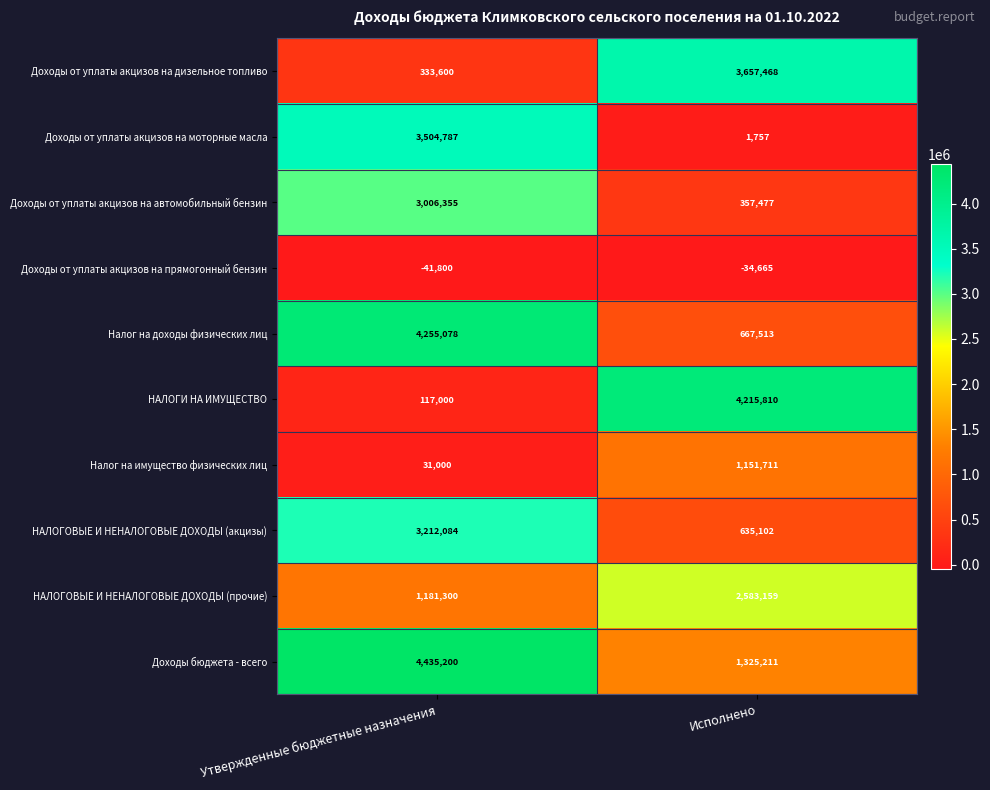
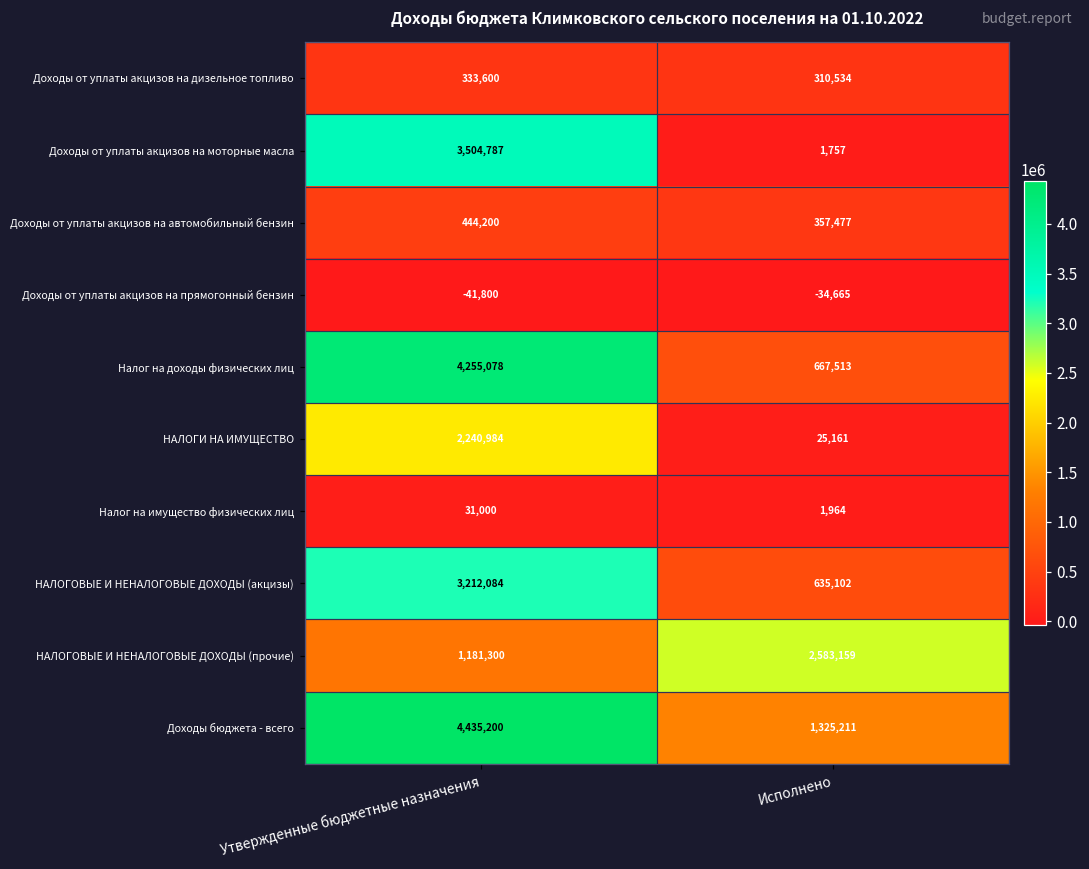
  {
    "Доходы от уплаты акцизов на дизельное топливо": {
      "Утвержденные бюджетные назначения": "333,600",
-     "Исполнено": "3,657,468"
+     "Исполнено": "310,534"
    },
    "Доходы от уплаты акцизов на моторные масла": {
      "Утвержденные бюджетные назначения": "3,504,787",
      "Исполнено": "1,757"
    },
    "Доходы от уплаты акцизов на автомобильный бензин": {
-     "Утвержденные бюджетные назначения": "3,006,355",
+     "Утвержденные бюджетные назначения": "444,200",
      "Исполнено": "357,477"
    },
    "Доходы от уплаты акцизов на прямогонный бензин": {
      "Утвержденные бюджетные назначения": "-41,800",
      "Исполнено": "-34,665"
    },
    "Налог на доходы физических лиц": {
      "Утвержденные бюджетные назначения": "4,255,078",
      "Исполнено": "667,513"
    },
    "НАЛОГИ НА ИМУЩЕСТВО": {
-     "Утвержденные бюджетные назначения": "117,000",
-     "Исполнено": "4,215,810"
+     "Утвержденные бюджетные назначения": "2,240,984",
+     "Исполнено": "25,161"
    },
    "Налог на имущество физических лиц": {
      "Утвержденные бюджетные назначения": "31,000",
-     "Исполнено": "1,151,711"
+     "Исполнено": "1,964"
    },
    "НАЛОГОВЫЕ И НЕНАЛОГОВЫЕ ДОХОДЫ (акцизы)": {
      "Утвержденные бюджетные назначения": "3,212,084",
      "Исполнено": "635,102"
    },
    "НАЛОГОВЫЕ И НЕНАЛОГОВЫЕ ДОХОДЫ (прочие)": {
      "Утвержденные бюджетные назначения": "1,181,300",
      "Исполнено": "2,583,159"
    },
    "Доходы бюджета - всего": {
      "Утвержденные бюджетные назначения": "4,435,200",
      "Исполнено": "1,325,211"
    }
  }
